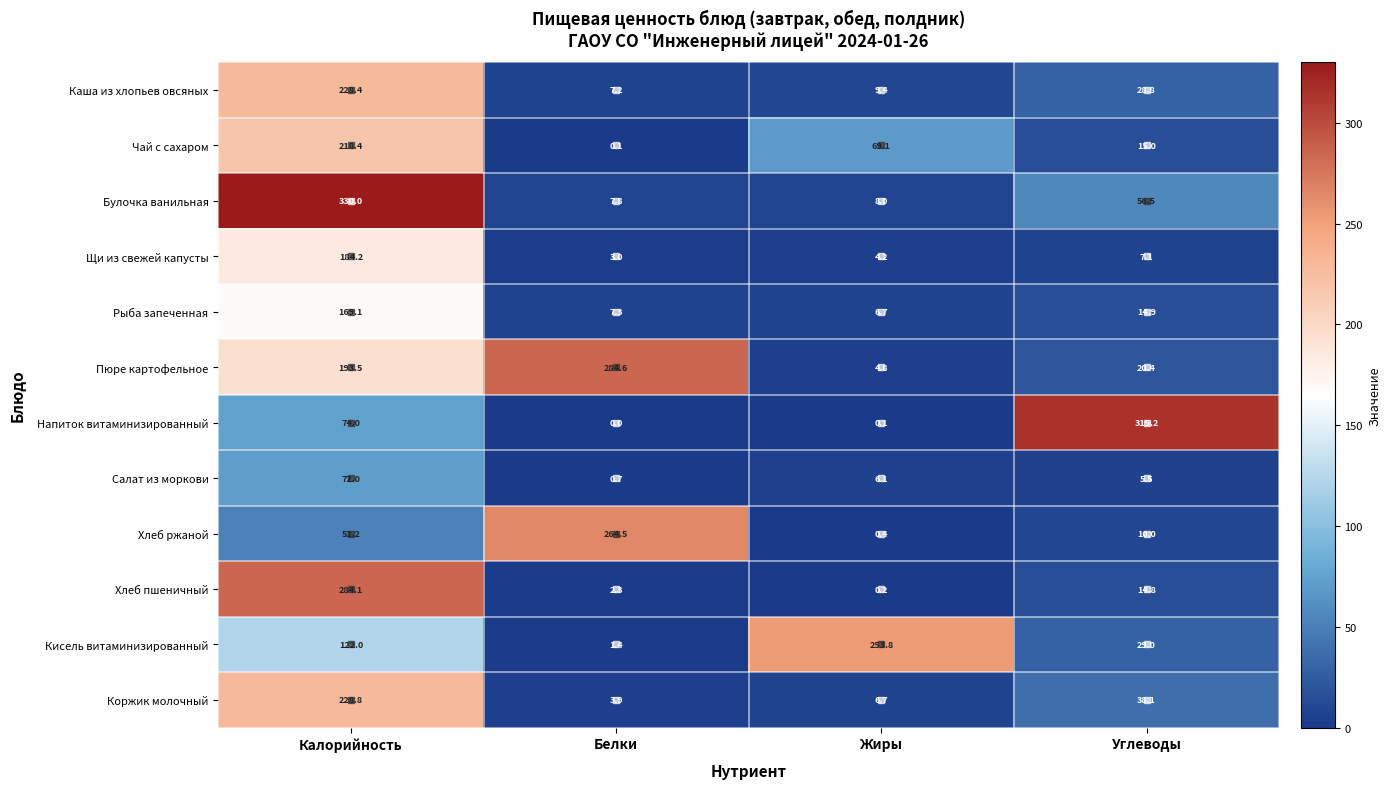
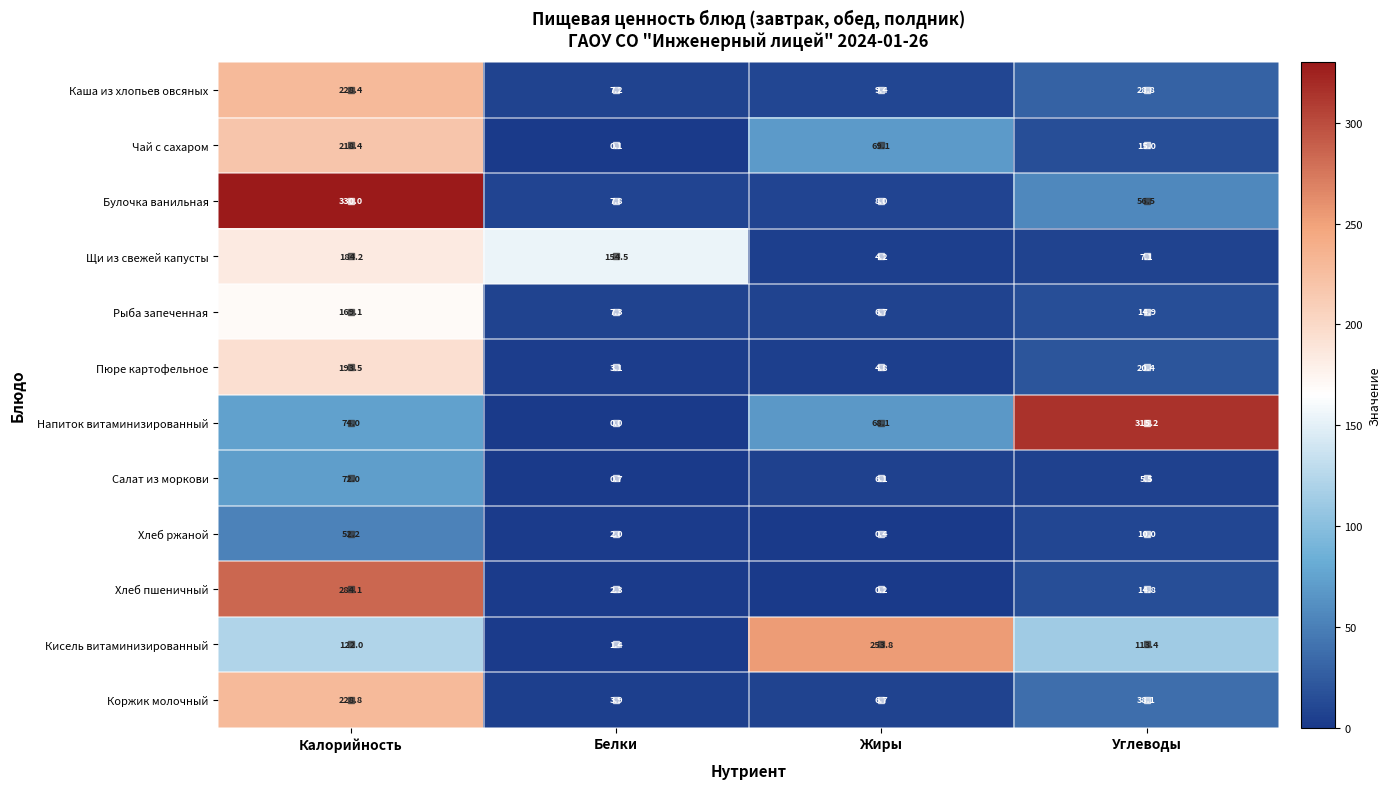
  {
    "Щи из свежей капусты": {
-     "Белки": 3.0
+     "Белки": 154.5
    },
    "Пюре картофельное": {
-     "Белки": 284.6
+     "Белки": 3.1
    },
    "Напиток витаминизированный": {
-     "Жиры": 0.1
+     "Жиры": 68.1
    },
    "Хлеб ржаной": {
-     "Белки": 264.5
+     "Белки": 2.0
    },
    "Кисель витаминизированный": {
-     "Углеводы": 29.0
+     "Углеводы": 113.4
    }
  }
